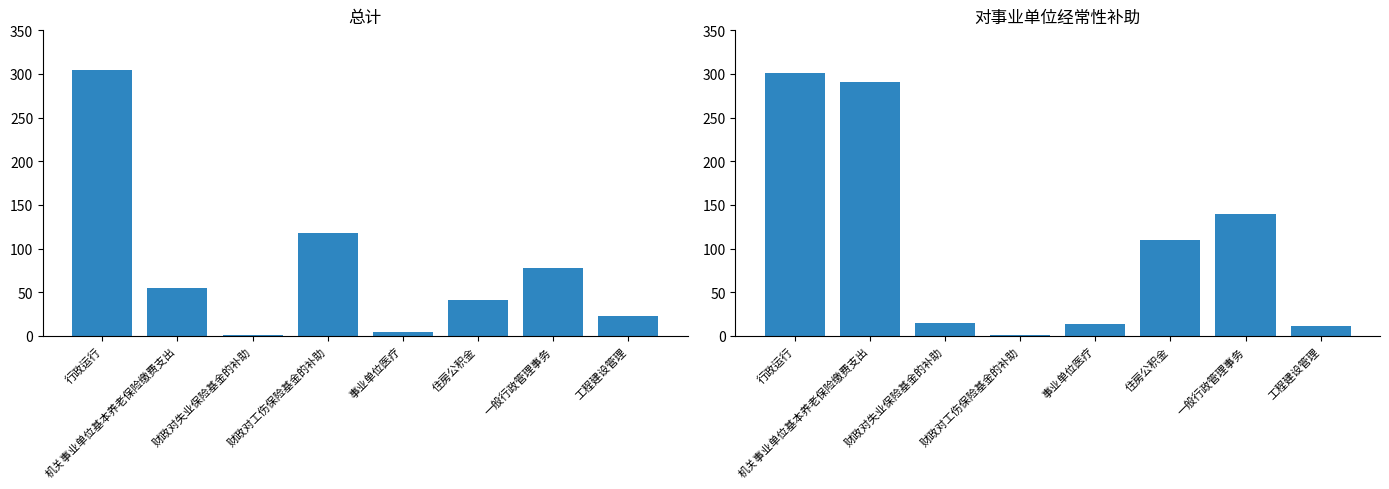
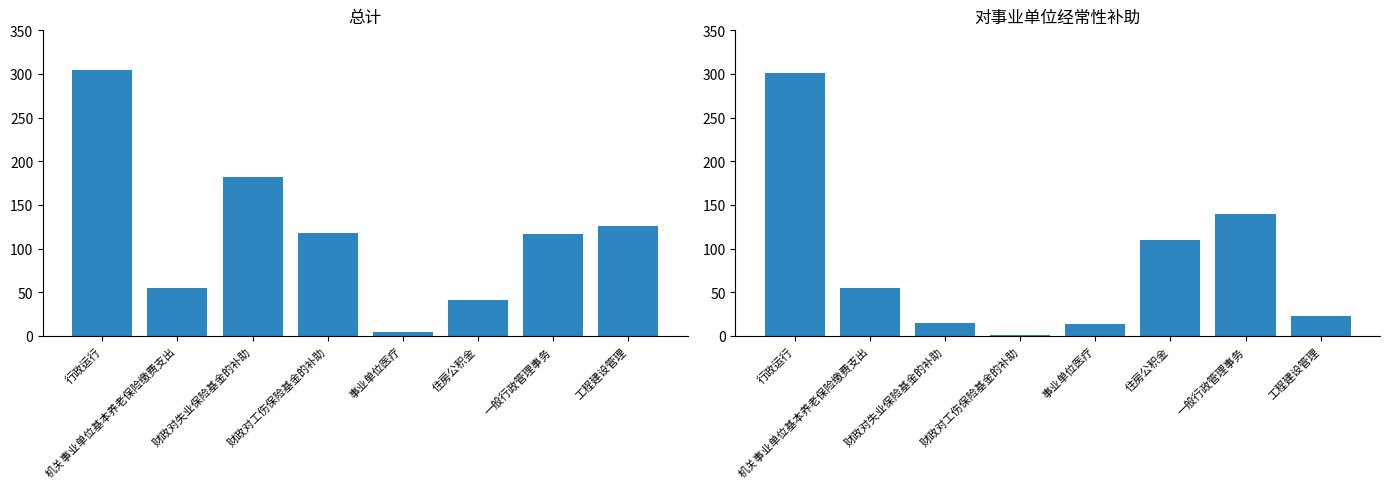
  {
    "总计": {
      "行政运行": 300,
      "机关事业单位基本养老保险缴费支出": 50,
-     "财政对失业保险基金的补助": 0,
+     "财政对失业保险基金的补助": 180,
      "财政对工伤保险基金的补助": 120,
      "事业单位医疗": 0,
      "住房公积金": 40,
-     "一般行政管理事务": 80,
-     "工程建设管理": 20
+     "一般行政管理事务": 120,
+     "工程建设管理": 130
    },
    "对事业单位经常性补助": {
      "行政运行": 300,
-     "机关事业单位基本养老保险缴费支出": 290,
+     "机关事业单位基本养老保险缴费支出": 50,
      "财政对失业保险基金的补助": 10,
      "事业单位医疗": 10,
      "住房公积金": 110,
      "一般行政管理事务": 140,
-     "工程建设管理": 10
+     "工程建设管理": 20
    }
  }
